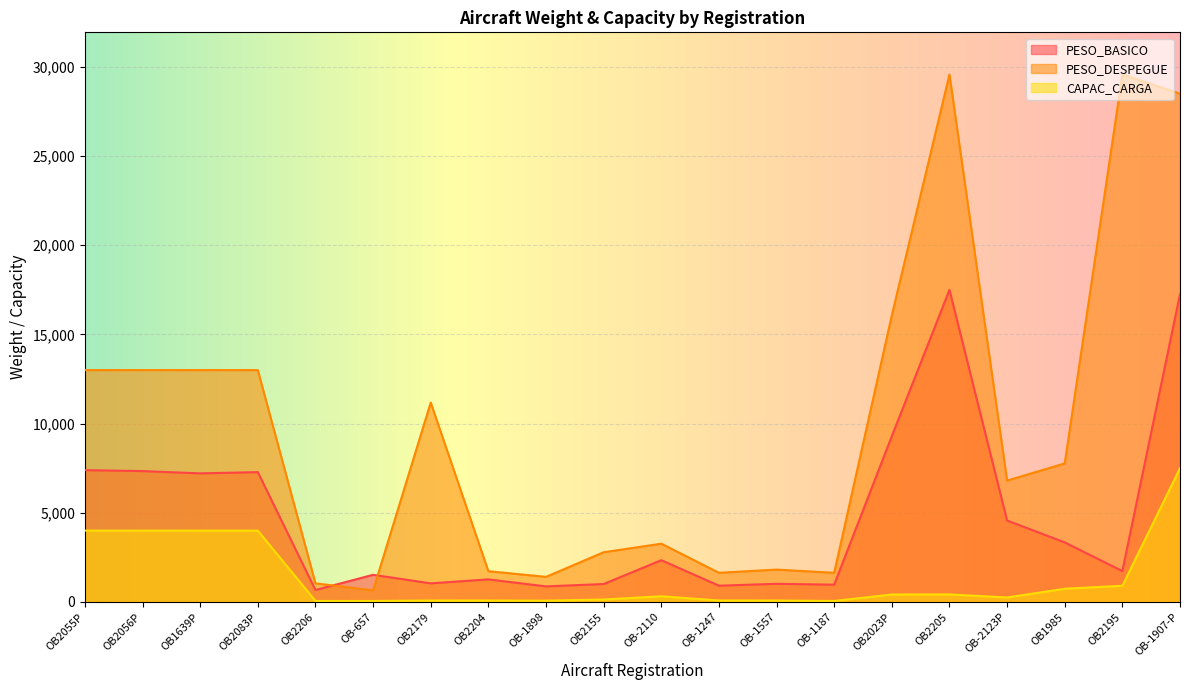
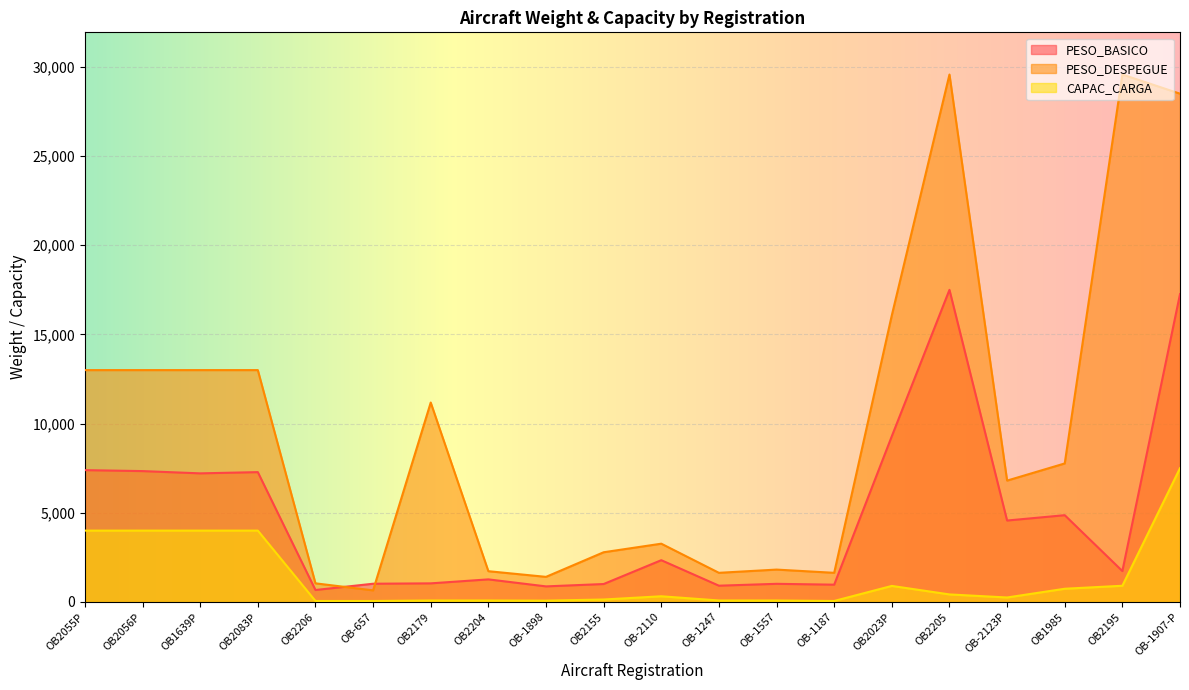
  {
    "PESO_BASICO": {
      "OB2055P": "7,400",
      "OB2056P": "7,300",
      "OB1639P": "7,200",
      "OB2083P": "7,300",
      "OB2206": "700",
-     "OB-657": "1,500",
+     "OB-657": "1,000",
      "OB2179": "1,000",
      "OB2204": "1,300",
      "OB-1898": "900",
      "OB2155": "1,000",
      "OB-2110": "2,300",
      "OB-1247": "900",
      "OB-1557": "1,000",
      "OB-1187": "1,000",
      "OB2023P": "9,300",
      "OB2205": "17,500",
      "OB-2123P": "4,600",
-     "OB1985": "3,300",
+     "OB1985": "4,900",
      "OB2195": "1,700",
      "OB-1907-P": "17,300"
    },
    "PESO_DESPEGUE": {
      "OB2055P": "13,000",
      "OB2056P": "13,000",
      "OB1639P": "13,000",
      "OB2083P": "13,000",
      "OB2206": "1,000",
      "OB-657": "600",
      "OB2179": "11,200",
      "OB2204": "1,700",
      "OB-1898": "1,400",
      "OB2155": "2,800",
      "OB-2110": "3,300",
      "OB-1247": "1,600",
      "OB-1557": "1,800",
      "OB-1187": "1,600",
      "OB2023P": "16,100",
      "OB2205": "29,600",
      "OB-2123P": "6,800",
      "OB1985": "7,800",
      "OB-1907-P": "28,500"
    },
    "CAPAC_CARGA": {
      "OB2055P": "4,000",
      "OB2056P": "4,000",
      "OB1639P": "4,000",
      "OB2083P": "4,000",
      "OB2206": "100",
      "OB-657": "100",
      "OB2179": "100",
      "OB2204": "100",
      "OB-1898": "100",
      "OB2155": "100",
      "OB-2110": "300",
      "OB-1247": "100",
      "OB-1557": "100",
      "OB-1187": "100",
-     "OB2023P": "400",
+     "OB2023P": "900",
      "OB2205": "400",
      "OB-2123P": "200",
      "OB1985": "700",
      "OB2195": "900",
      "OB-1907-P": "7,500"
    }
  }
